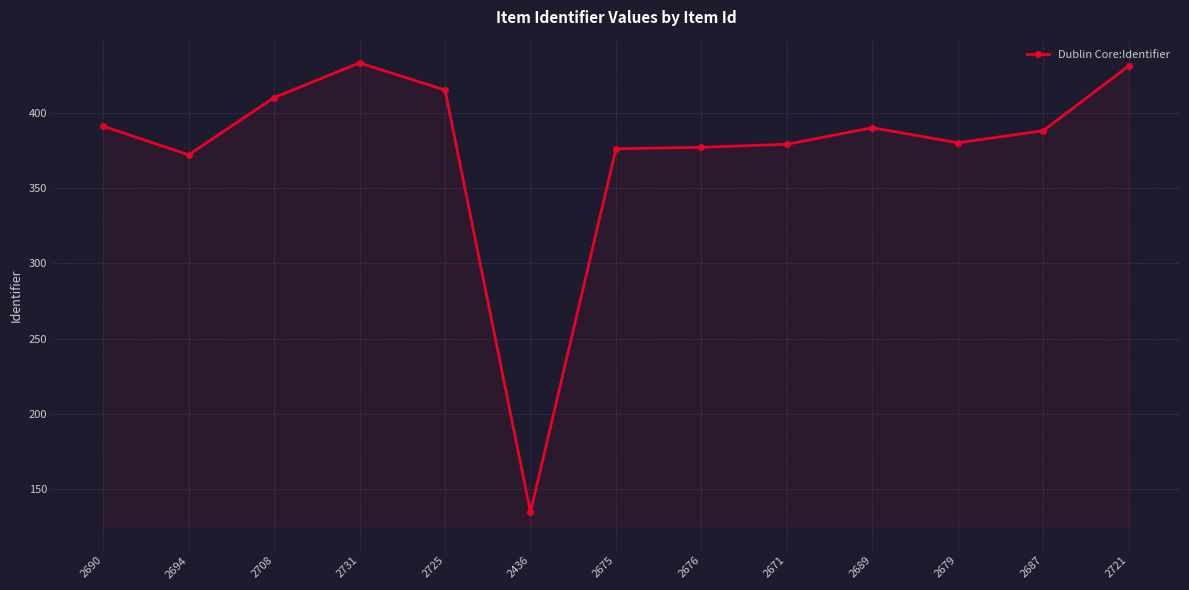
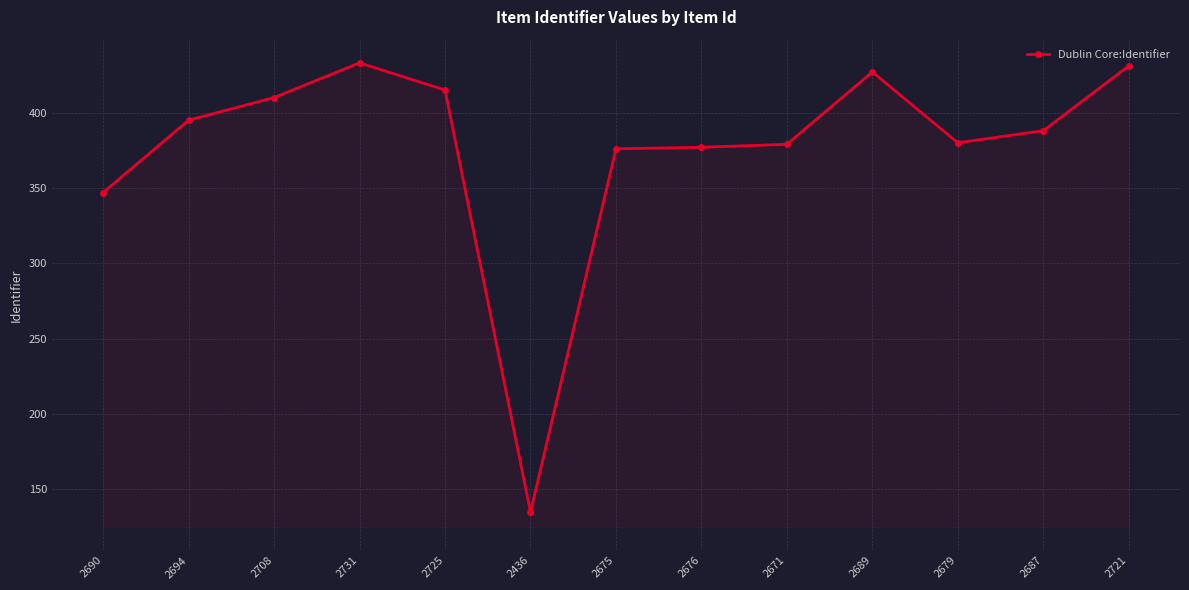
  {
-   "2690": 391,
-   "2694": 372,
+   "2690": 347,
+   "2694": 395,
    "2708": 410,
    "2731": 433,
    "2725": 415,
    "2436": 135,
    "2675": 376,
    "2676": 377,
    "2671": 379,
-   "2689": 390,
+   "2689": 427,
    "2679": 380,
    "2687": 388,
    "2721": 431
  }
